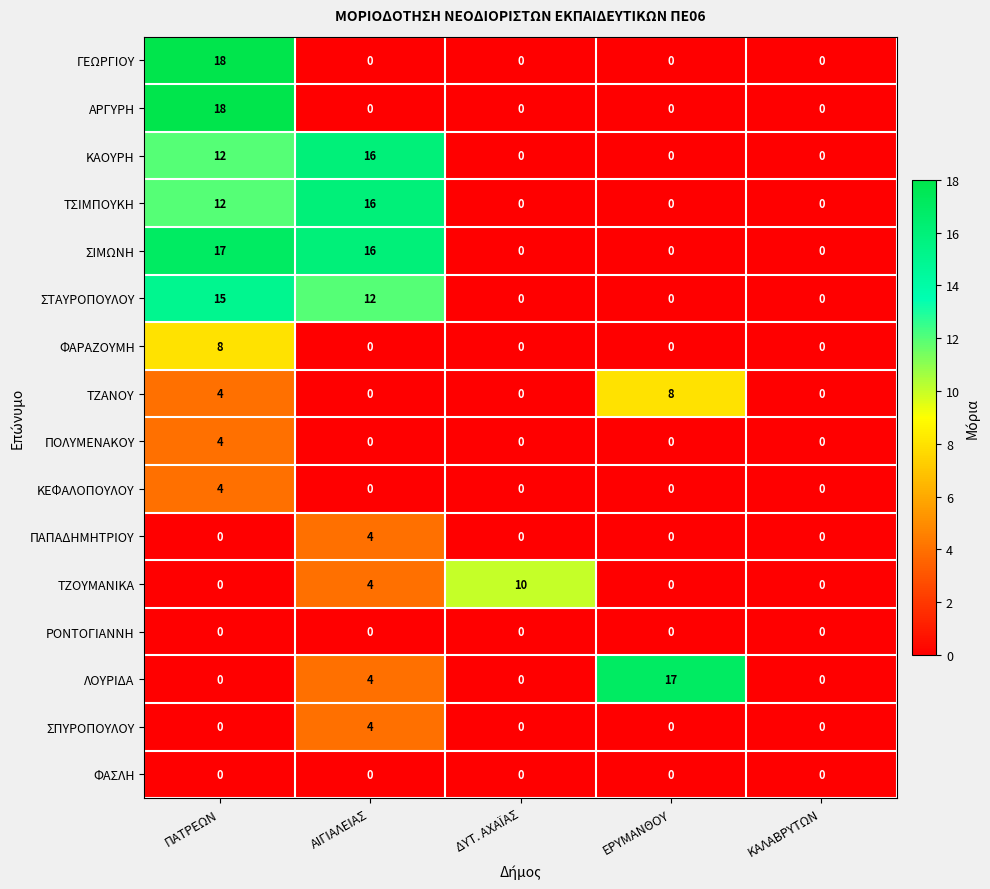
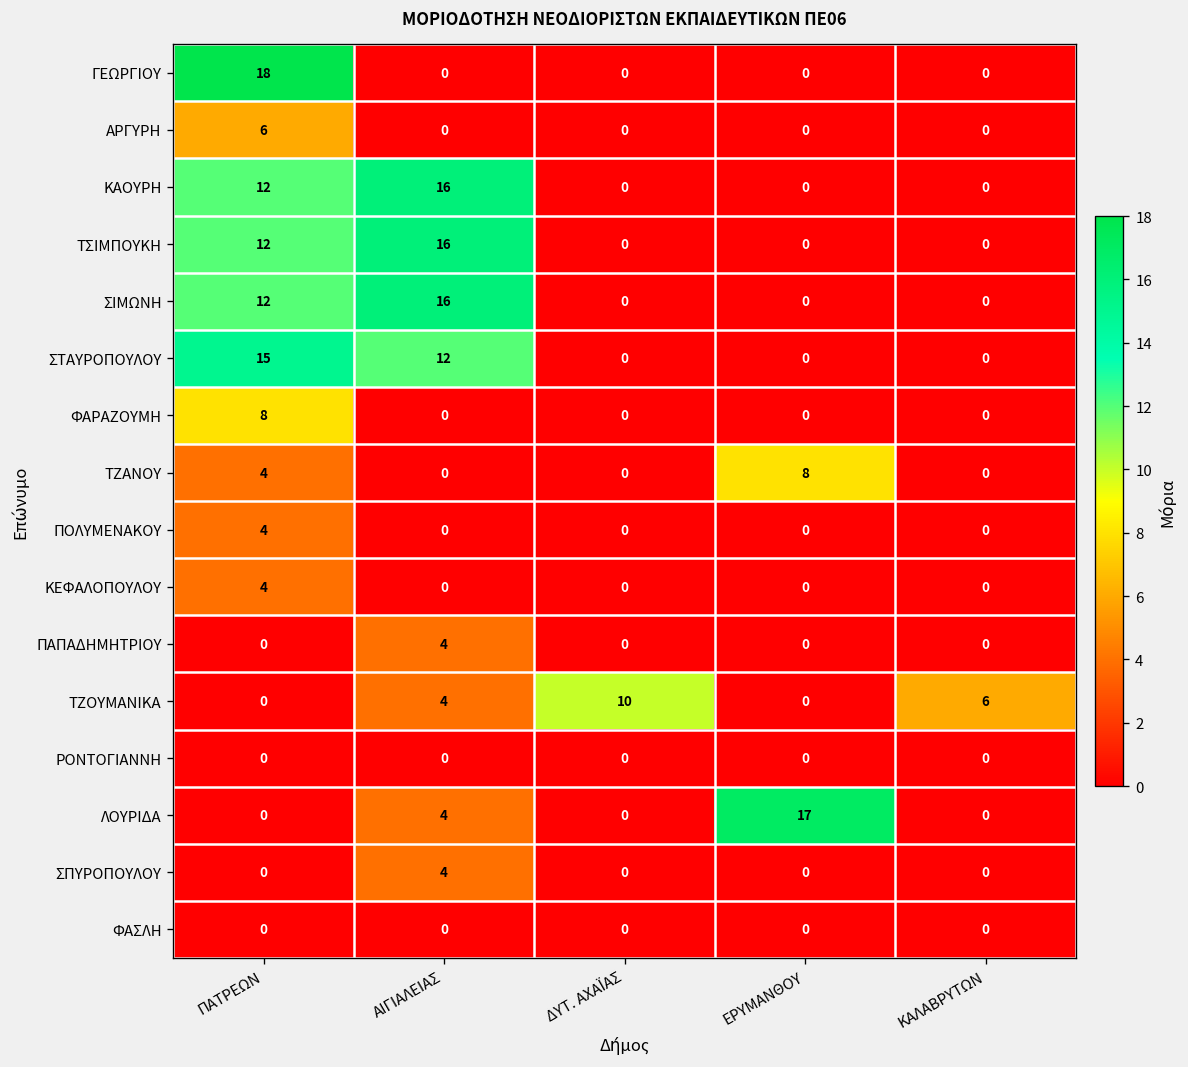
  {
    "ΓΕΩΡΓΙΟΥ": {
      "ΠΑΤΡΕΩΝ": 18,
      "ΑΙΓΙΑΛΕΙΑΣ": 0,
      "ΔΥΤ. ΑΧΑΪΑΣ": 0,
      "ΕΡΥΜΑΝΘΟΥ": 0,
      "ΚΑΛΑΒΡΥΤΩΝ": 0
    },
    "ΑΡΓΥΡΗ": {
-     "ΠΑΤΡΕΩΝ": 18,
+     "ΠΑΤΡΕΩΝ": 6,
      "ΑΙΓΙΑΛΕΙΑΣ": 0,
      "ΔΥΤ. ΑΧΑΪΑΣ": 0,
      "ΕΡΥΜΑΝΘΟΥ": 0,
      "ΚΑΛΑΒΡΥΤΩΝ": 0
    },
    "ΚΑΟΥΡΗ": {
      "ΠΑΤΡΕΩΝ": 12,
      "ΑΙΓΙΑΛΕΙΑΣ": 16,
      "ΔΥΤ. ΑΧΑΪΑΣ": 0,
      "ΕΡΥΜΑΝΘΟΥ": 0,
      "ΚΑΛΑΒΡΥΤΩΝ": 0
    },
    "ΤΣΙΜΠΟΥΚΗ": {
      "ΠΑΤΡΕΩΝ": 12,
      "ΑΙΓΙΑΛΕΙΑΣ": 16,
      "ΔΥΤ. ΑΧΑΪΑΣ": 0,
      "ΕΡΥΜΑΝΘΟΥ": 0,
      "ΚΑΛΑΒΡΥΤΩΝ": 0
    },
    "ΣΙΜΩΝΗ": {
-     "ΠΑΤΡΕΩΝ": 17,
+     "ΠΑΤΡΕΩΝ": 12,
      "ΑΙΓΙΑΛΕΙΑΣ": 16,
      "ΔΥΤ. ΑΧΑΪΑΣ": 0,
      "ΕΡΥΜΑΝΘΟΥ": 0,
      "ΚΑΛΑΒΡΥΤΩΝ": 0
    },
    "ΣΤΑΥΡΟΠΟΥΛΟΥ": {
      "ΠΑΤΡΕΩΝ": 15,
      "ΑΙΓΙΑΛΕΙΑΣ": 12,
      "ΔΥΤ. ΑΧΑΪΑΣ": 0,
      "ΕΡΥΜΑΝΘΟΥ": 0,
      "ΚΑΛΑΒΡΥΤΩΝ": 0
    },
    "ΦΑΡΑΖΟΥΜΗ": {
      "ΠΑΤΡΕΩΝ": 8,
      "ΑΙΓΙΑΛΕΙΑΣ": 0,
      "ΔΥΤ. ΑΧΑΪΑΣ": 0,
      "ΕΡΥΜΑΝΘΟΥ": 0,
      "ΚΑΛΑΒΡΥΤΩΝ": 0
    },
    "ΤΖΑΝΟΥ": {
      "ΠΑΤΡΕΩΝ": 4,
      "ΑΙΓΙΑΛΕΙΑΣ": 0,
      "ΔΥΤ. ΑΧΑΪΑΣ": 0,
      "ΕΡΥΜΑΝΘΟΥ": 8,
      "ΚΑΛΑΒΡΥΤΩΝ": 0
    },
    "ΠΟΛΥΜΕΝΑΚΟΥ": {
      "ΠΑΤΡΕΩΝ": 4,
      "ΑΙΓΙΑΛΕΙΑΣ": 0,
      "ΔΥΤ. ΑΧΑΪΑΣ": 0,
      "ΕΡΥΜΑΝΘΟΥ": 0,
      "ΚΑΛΑΒΡΥΤΩΝ": 0
    },
    "ΚΕΦΑΛΟΠΟΥΛΟΥ": {
      "ΠΑΤΡΕΩΝ": 4,
      "ΑΙΓΙΑΛΕΙΑΣ": 0,
      "ΔΥΤ. ΑΧΑΪΑΣ": 0,
      "ΕΡΥΜΑΝΘΟΥ": 0,
      "ΚΑΛΑΒΡΥΤΩΝ": 0
    },
    "ΠΑΠΑΔΗΜΗΤΡΙΟΥ": {
      "ΠΑΤΡΕΩΝ": 0,
      "ΑΙΓΙΑΛΕΙΑΣ": 4,
      "ΔΥΤ. ΑΧΑΪΑΣ": 0,
      "ΕΡΥΜΑΝΘΟΥ": 0,
      "ΚΑΛΑΒΡΥΤΩΝ": 0
    },
    "ΤΖΟΥΜΑΝΙΚΑ": {
      "ΠΑΤΡΕΩΝ": 0,
      "ΑΙΓΙΑΛΕΙΑΣ": 4,
      "ΔΥΤ. ΑΧΑΪΑΣ": 10,
      "ΕΡΥΜΑΝΘΟΥ": 0,
-     "ΚΑΛΑΒΡΥΤΩΝ": 0
+     "ΚΑΛΑΒΡΥΤΩΝ": 6
    },
    "ΡΟΝΤΟΓΙΑΝΝΗ": {
      "ΠΑΤΡΕΩΝ": 0,
      "ΑΙΓΙΑΛΕΙΑΣ": 0,
      "ΔΥΤ. ΑΧΑΪΑΣ": 0,
      "ΕΡΥΜΑΝΘΟΥ": 0,
      "ΚΑΛΑΒΡΥΤΩΝ": 0
    },
    "ΛΟΥΡΙΔΑ": {
      "ΠΑΤΡΕΩΝ": 0,
      "ΑΙΓΙΑΛΕΙΑΣ": 4,
      "ΔΥΤ. ΑΧΑΪΑΣ": 0,
      "ΕΡΥΜΑΝΘΟΥ": 17,
      "ΚΑΛΑΒΡΥΤΩΝ": 0
    },
    "ΣΠΥΡΟΠΟΥΛΟΥ": {
      "ΠΑΤΡΕΩΝ": 0,
      "ΑΙΓΙΑΛΕΙΑΣ": 4,
      "ΔΥΤ. ΑΧΑΪΑΣ": 0,
      "ΕΡΥΜΑΝΘΟΥ": 0,
      "ΚΑΛΑΒΡΥΤΩΝ": 0
    },
    "ΦΑΣΛΗ": {
      "ΠΑΤΡΕΩΝ": 0,
      "ΑΙΓΙΑΛΕΙΑΣ": 0,
      "ΔΥΤ. ΑΧΑΪΑΣ": 0,
      "ΕΡΥΜΑΝΘΟΥ": 0,
      "ΚΑΛΑΒΡΥΤΩΝ": 0
    }
  }
